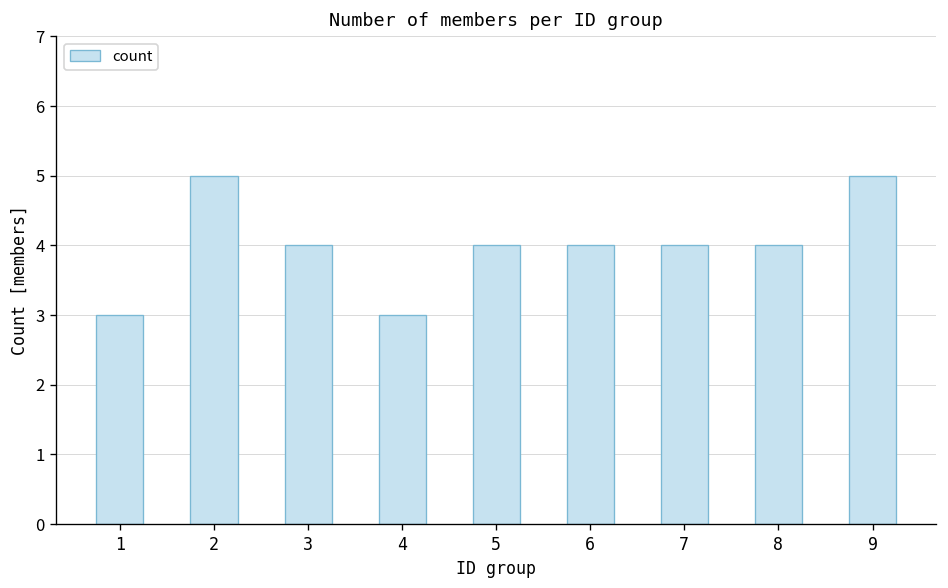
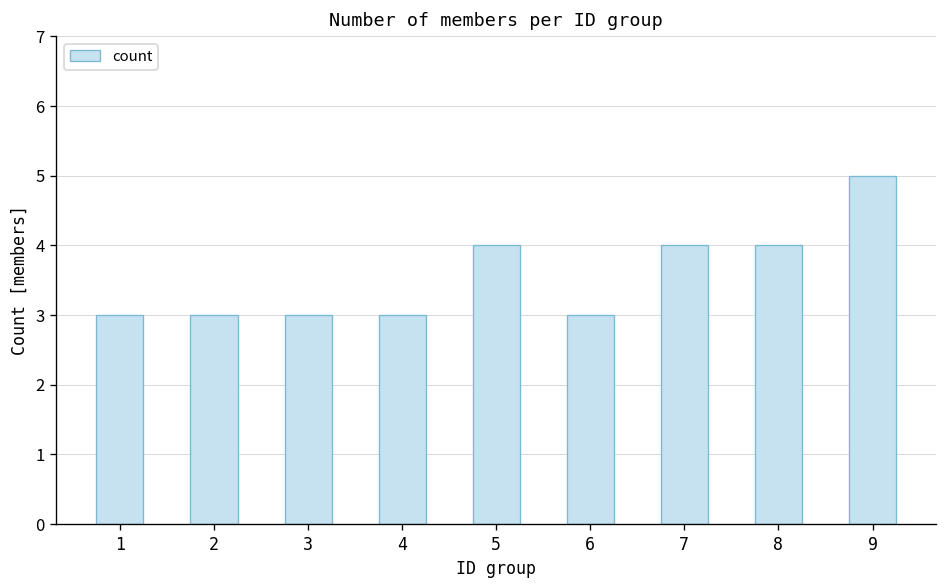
  {
    "1": 3,
-   "2": 5,
-   "3": 4,
+   "2": 3,
+   "3": 3,
    "4": 3,
    "5": 4,
-   "6": 4,
+   "6": 3,
    "7": 4,
    "8": 4,
    "9": 5
  }
